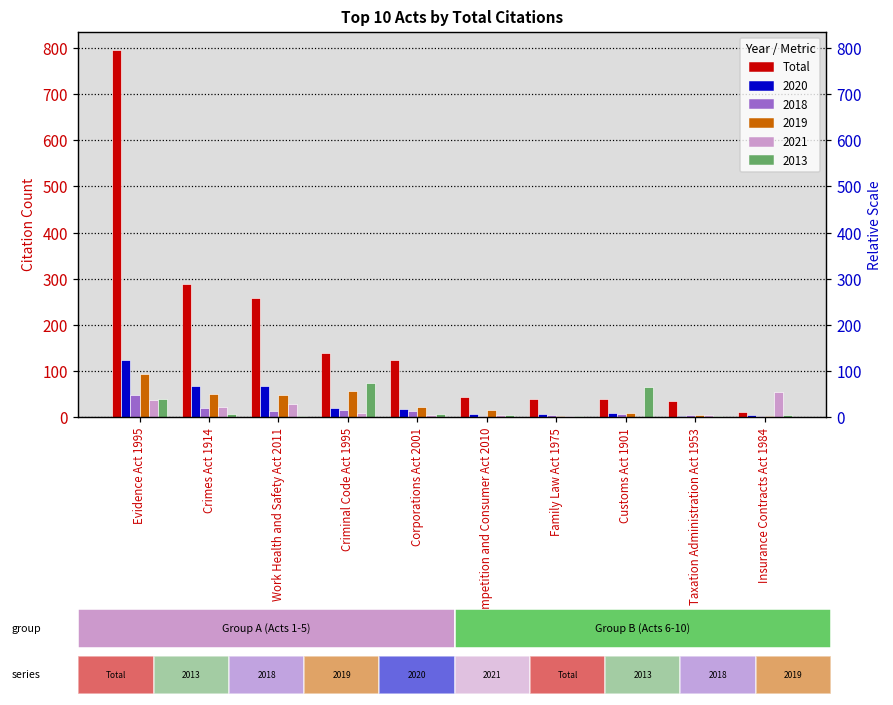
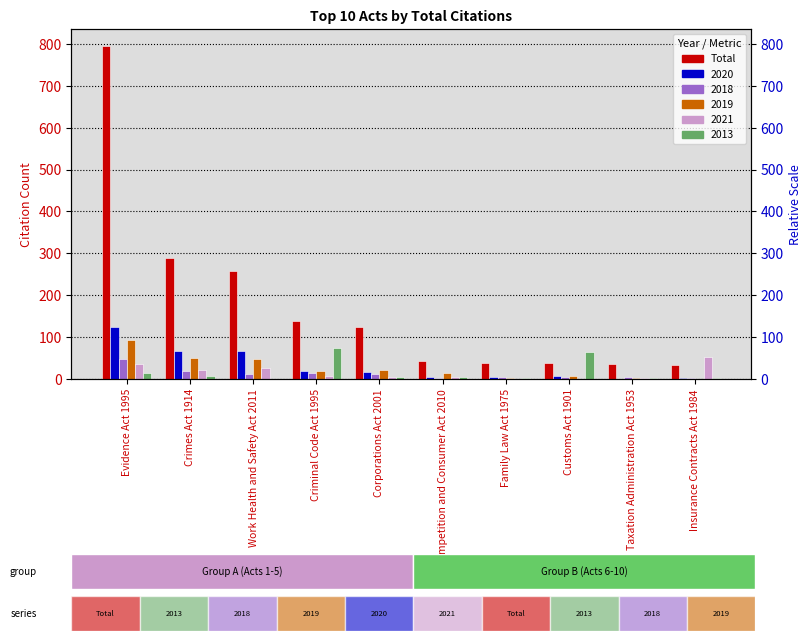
  {
    "Total": {
      "Evidence Act 1995": 800,
      "Crimes Act 1914": 290,
      "Work Health and Safety Act 2011": 260,
      "Criminal Code Act 1995": 140,
      "Corporations Act 2001": 120,
      "Competition and Consumer Act 2010": 40,
      "Family Law Act 1975": 40,
      "Customs Act 1901": 40,
      "Taxation Administration Act 1953": 40,
-     "Insurance Contracts Act 1984": 10
+     "Insurance Contracts Act 1984": 30
    },
    "2020": {
      "Evidence Act 1995": 120,
      "Crimes Act 1914": 70,
      "Work Health and Safety Act 2011": 70,
      "Criminal Code Act 1995": 20,
      "Corporations Act 2001": 20,
      "Customs Act 1901": 10
    },
    "2018": {
      "Evidence Act 1995": 50,
      "Crimes Act 1914": 20,
      "Work Health and Safety Act 2011": 10,
      "Criminal Code Act 1995": 10,
      "Corporations Act 2001": 10
    },
    "2019": {
      "Evidence Act 1995": 90,
      "Crimes Act 1914": 50,
      "Work Health and Safety Act 2011": 50,
-     "Criminal Code Act 1995": 60,
+     "Criminal Code Act 1995": 20,
      "Corporations Act 2001": 20,
      "Competition and Consumer Act 2010": 10,
      "Customs Act 1901": 10
    },
    "2021": {
      "Evidence Act 1995": 40,
      "Crimes Act 1914": 20,
      "Work Health and Safety Act 2011": 30,
      "Criminal Code Act 1995": 10,
      "Customs Act 1901": 0,
      "Insurance Contracts Act 1984": 50
    },
    "2013": {
-     "Evidence Act 1995": 40,
+     "Evidence Act 1995": 10,
      "Crimes Act 1914": 10,
      "Criminal Code Act 1995": 70,
      "Customs Act 1901": 70
    }
  }
